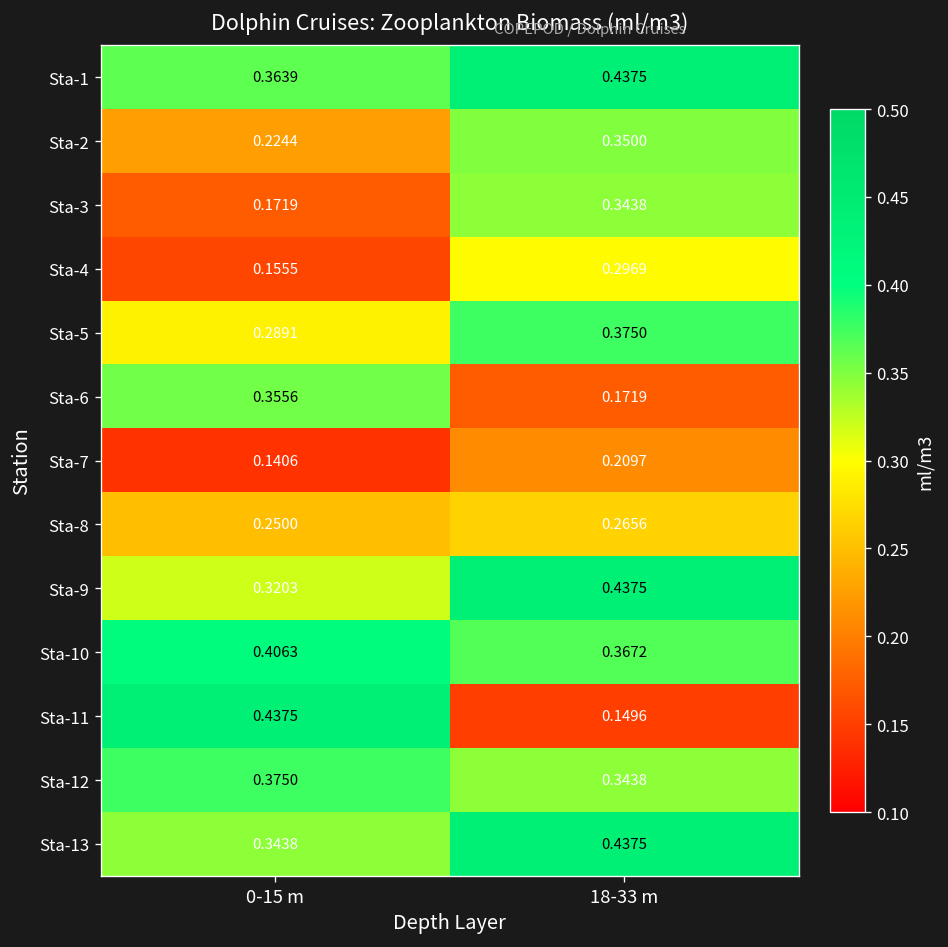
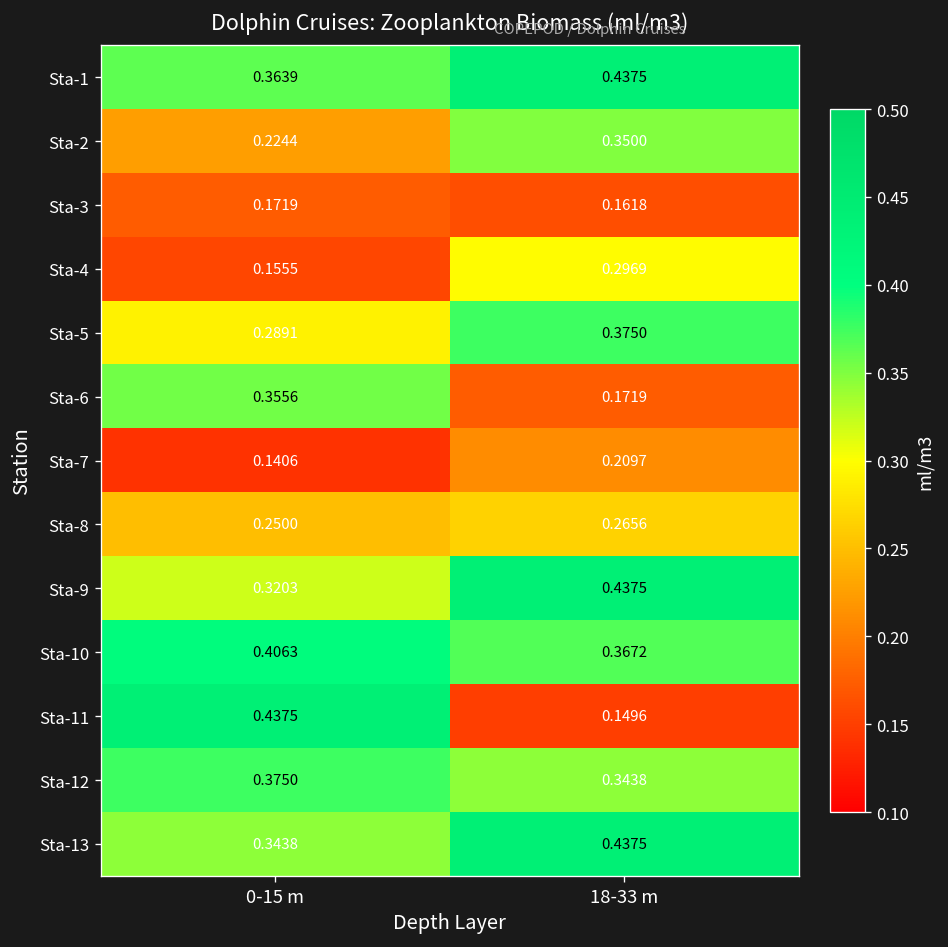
  {
    "Sta-1": {
      "0-15 m": 0.3639,
      "18-33 m": 0.4375
    },
    "Sta-2": {
      "0-15 m": 0.2244,
      "18-33 m": 0.3500
    },
    "Sta-3": {
      "0-15 m": 0.1719,
-     "18-33 m": 0.3438
+     "18-33 m": 0.1618
    },
    "Sta-4": {
      "0-15 m": 0.1555,
      "18-33 m": 0.2969
    },
    "Sta-5": {
      "0-15 m": 0.2891,
      "18-33 m": 0.3750
    },
    "Sta-6": {
      "0-15 m": 0.3556,
      "18-33 m": 0.1719
    },
    "Sta-7": {
      "0-15 m": 0.1406,
      "18-33 m": 0.2097
    },
    "Sta-8": {
      "0-15 m": 0.2500,
      "18-33 m": 0.2656
    },
    "Sta-9": {
      "0-15 m": 0.3203,
      "18-33 m": 0.4375
    },
    "Sta-10": {
      "0-15 m": 0.4063,
      "18-33 m": 0.3672
    },
    "Sta-11": {
      "0-15 m": 0.4375,
      "18-33 m": 0.1496
    },
    "Sta-12": {
      "0-15 m": 0.3750,
      "18-33 m": 0.3438
    },
    "Sta-13": {
      "0-15 m": 0.3438,
      "18-33 m": 0.4375
    }
  }
